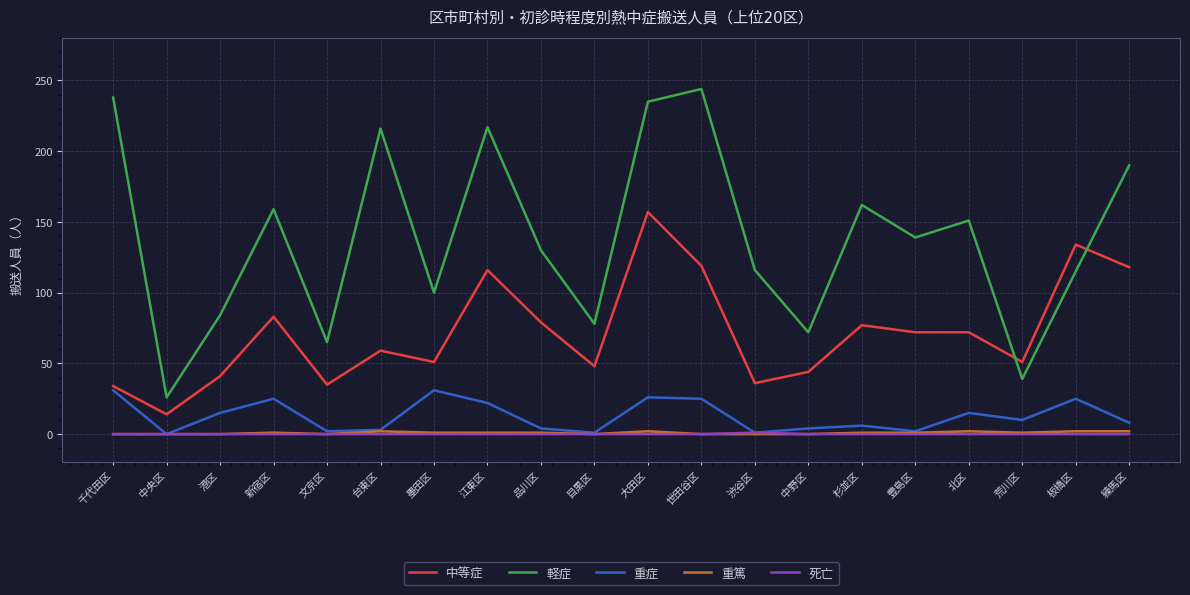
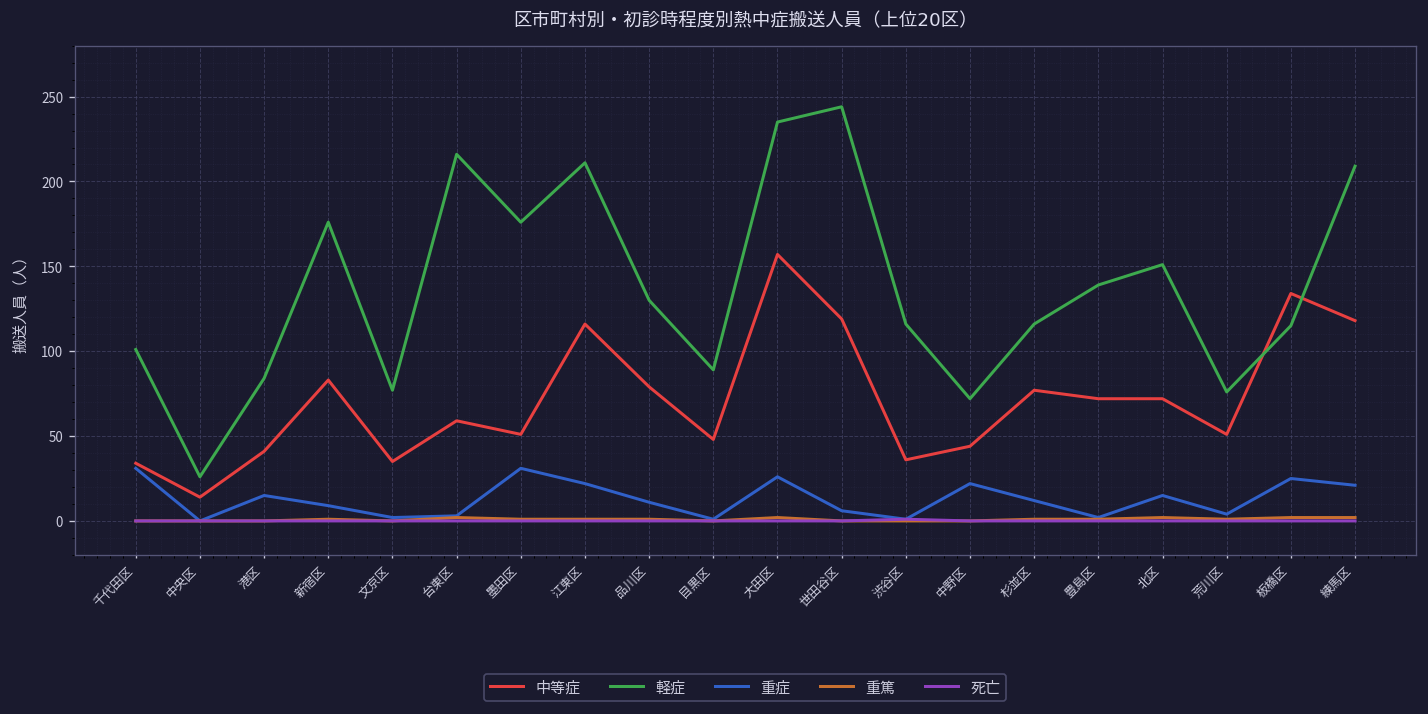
  {
    "軽症": {
-     "千代田区": 238,
+     "千代田区": 101,
      "中央区": 26,
      "港区": 84,
-     "新宿区": 159,
-     "文京区": 65,
+     "新宿区": 176,
+     "文京区": 77,
      "台東区": 216,
-     "墨田区": 100,
-     "江東区": 217,
+     "墨田区": 176,
+     "江東区": 211,
      "品川区": 130,
-     "目黒区": 78,
+     "目黒区": 89,
      "大田区": 235,
      "世田谷区": 244,
      "渋谷区": 116,
      "中野区": 72,
-     "杉並区": 162,
+     "杉並区": 116,
      "豊島区": 139,
      "北区": 151,
-     "荒川区": 39,
+     "荒川区": 76,
      "板橋区": 115,
-     "練馬区": 190
+     "練馬区": 209
    },
    "重症": {
      "千代田区": 31,
      "港区": 15,
-     "新宿区": 25,
+     "新宿区": 9,
      "文京区": 2,
      "墨田区": 31,
      "江東区": 22,
-     "品川区": 4,
+     "品川区": 11,
      "大田区": 26,
-     "世田谷区": 25,
-     "中野区": 4,
-     "杉並区": 6,
+     "世田谷区": 6,
+     "中野区": 22,
+     "杉並区": 12,
      "北区": 15,
-     "荒川区": 10,
+     "荒川区": 4,
      "板橋区": 25,
-     "練馬区": 8
+     "練馬区": 21
    },
    "死亡": {
      "台東区": 0,
      "大田区": 0,
      "北区": 0,
      "板橋区": 0,
      "練馬区": 0
    }
  }
